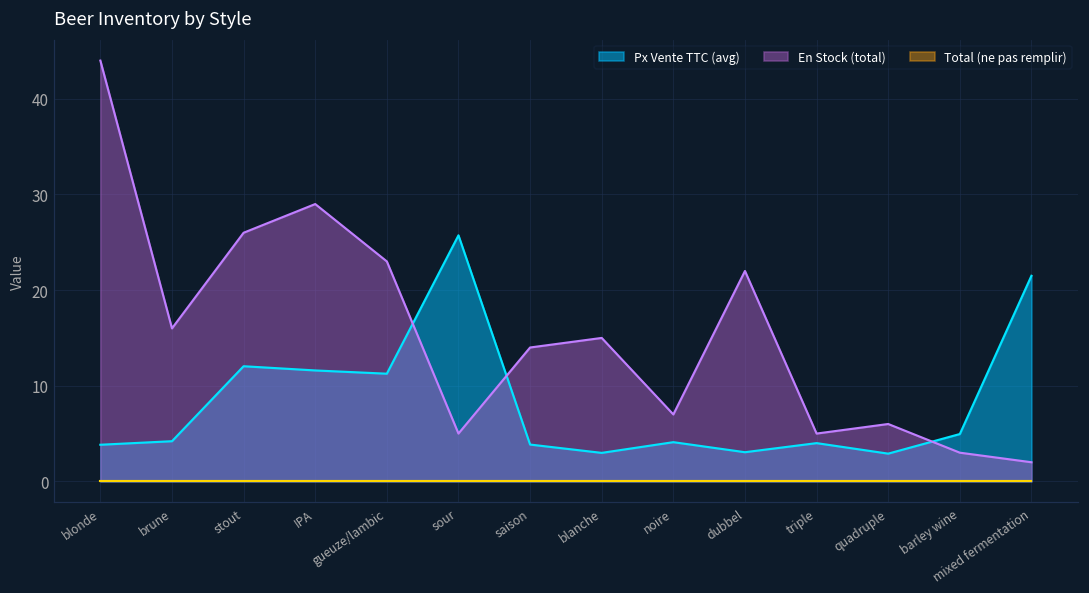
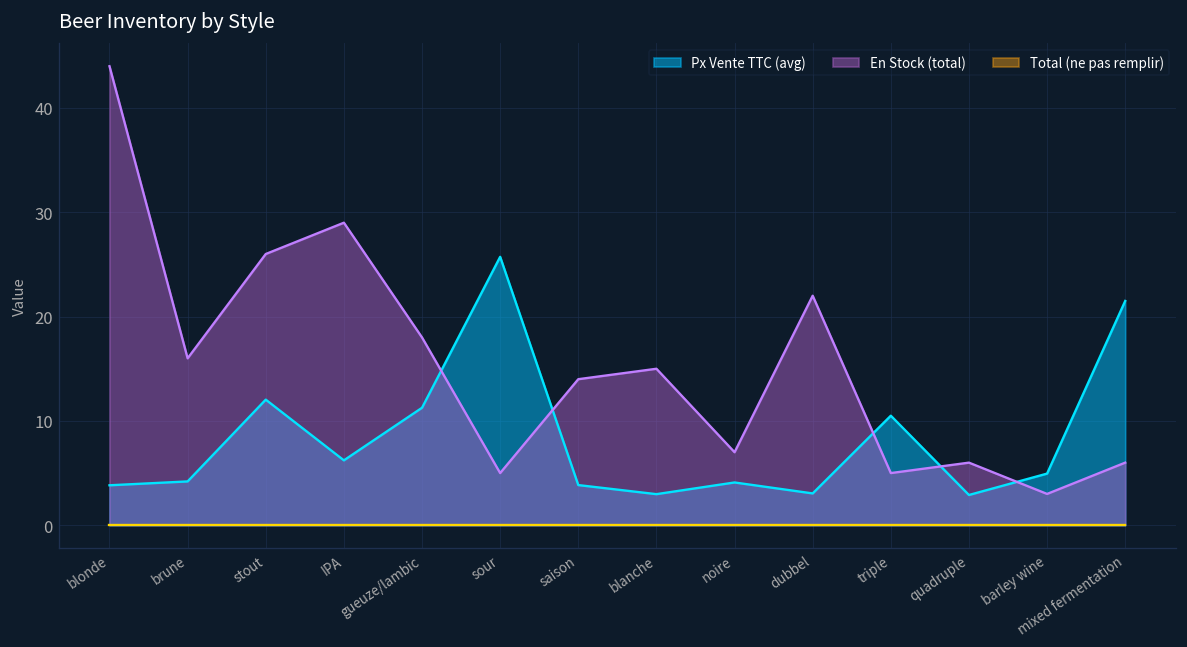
  {
    "Px Vente TTC (avg)": {
      "blonde": 4,
      "brune": 4,
      "stout": 12,
-     "IPA": 12,
+     "IPA": 6,
      "gueuze/lambic": 11,
      "sour": 26,
      "saison": 4,
      "blanche": 3,
      "noire": 4,
      "dubbel": 3,
-     "triple": 4,
+     "triple": 11,
      "quadruple": 3,
      "barley wine": 5,
      "mixed fermentation": 22
    },
    "En Stock (total)": {
      "blonde": 44,
      "brune": 16,
      "stout": 26,
      "IPA": 29,
-     "gueuze/lambic": 23,
+     "gueuze/lambic": 18,
      "sour": 5,
      "saison": 14,
      "blanche": 15,
      "noire": 7,
      "dubbel": 22,
      "triple": 5,
      "quadruple": 6,
      "barley wine": 3,
-     "mixed fermentation": 2
+     "mixed fermentation": 6
    },
    "Total (ne pas remplir)": {
      "blonde": 0,
      "brune": 0,
      "stout": 0,
      "IPA": 0,
      "gueuze/lambic": 0,
      "sour": 0,
      "saison": 0,
      "blanche": 0,
      "noire": 0,
      "dubbel": 0,
      "triple": 0,
      "quadruple": 0,
      "barley wine": 0,
      "mixed fermentation": 0
    }
  }
